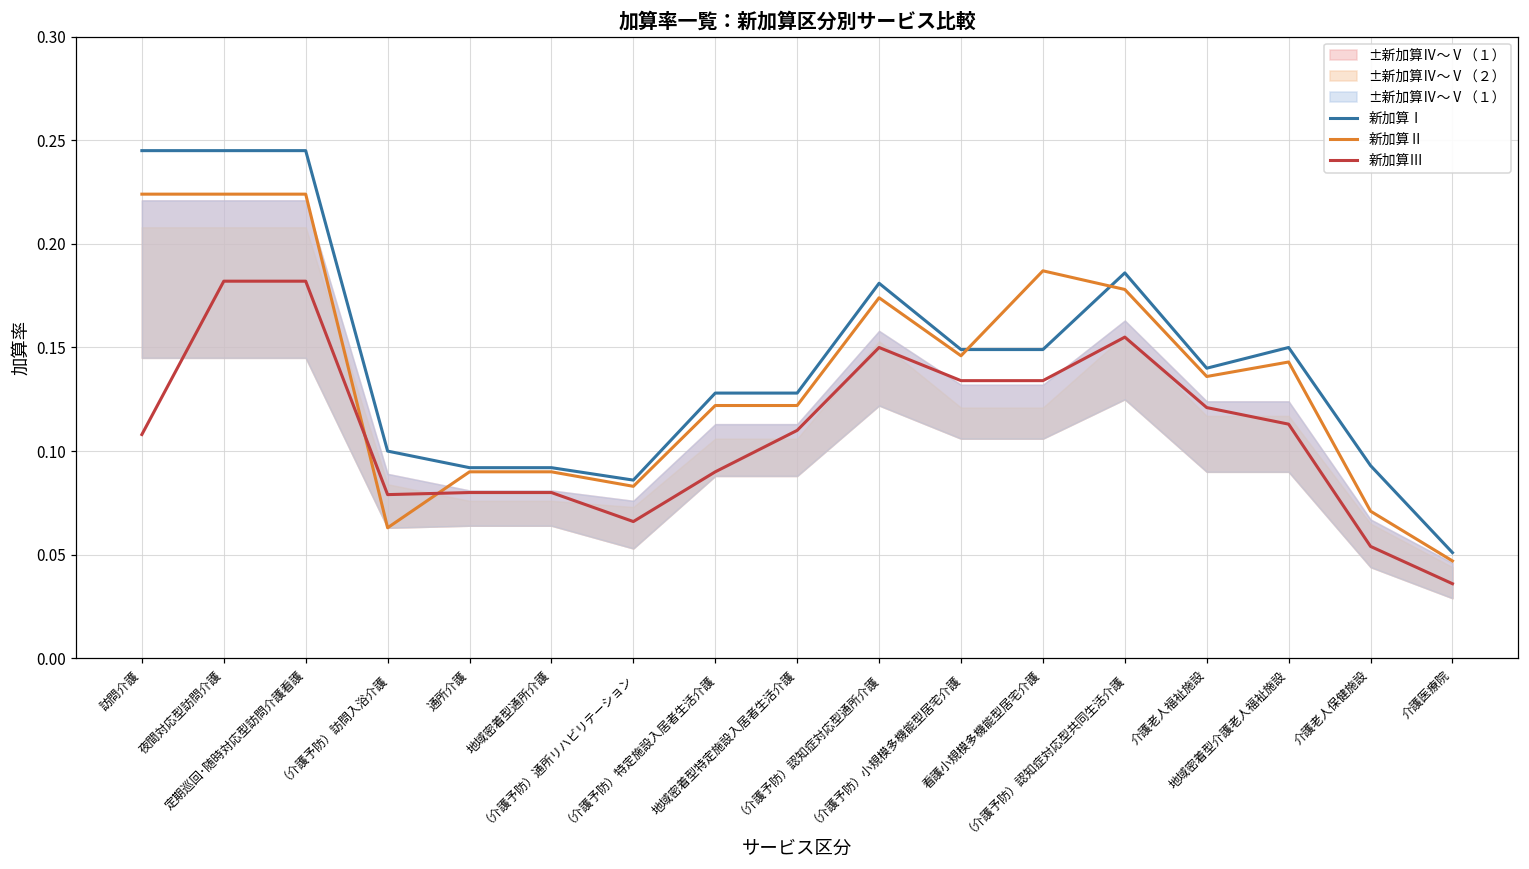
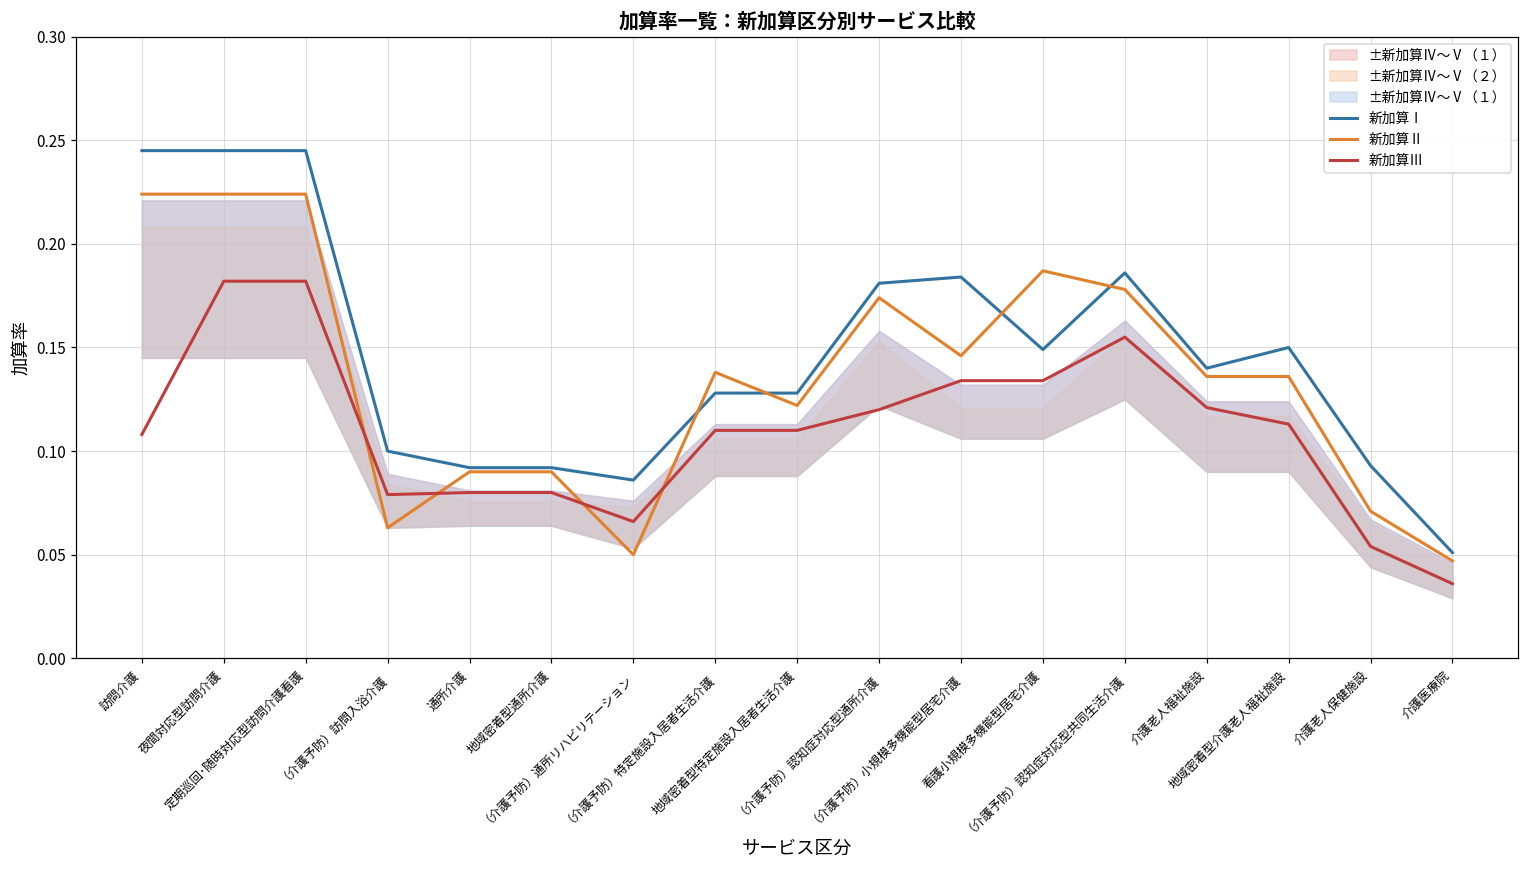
  {
    "新加算Ⅰ": {
      "訪問介護": 0.245,
      "夜間対応型訪問介護": 0.245,
      "定期巡回･随時対応型訪問介護看護": 0.245,
      "（介護予防）訪問入浴介護": 0.100,
      "通所介護": 0.092,
      "地域密着型通所介護": 0.092,
      "（介護予防）通所リハビリテーション": 0.086,
      "（介護予防）特定施設入居者生活介護": 0.128,
      "地域密着型特定施設入居者生活介護": 0.128,
      "（介護予防）認知症対応型通所介護": 0.181,
-     "（介護予防）小規模多機能型居宅介護": 0.149,
+     "（介護予防）小規模多機能型居宅介護": 0.184,
      "看護小規模多機能型居宅介護": 0.149,
      "（介護予防）認知症対応型共同生活介護": 0.186,
      "介護老人福祉施設": 0.140,
      "地域密着型介護老人福祉施設": 0.150,
      "介護老人保健施設": 0.093,
      "介護医療院": 0.051
    },
    "新加算Ⅱ": {
      "訪問介護": 0.224,
      "夜間対応型訪問介護": 0.224,
      "定期巡回･随時対応型訪問介護看護": 0.224,
      "（介護予防）訪問入浴介護": 0.063,
      "通所介護": 0.090,
      "地域密着型通所介護": 0.090,
-     "（介護予防）通所リハビリテーション": 0.083,
-     "（介護予防）特定施設入居者生活介護": 0.122,
+     "（介護予防）通所リハビリテーション": 0.050,
+     "（介護予防）特定施設入居者生活介護": 0.138,
      "地域密着型特定施設入居者生活介護": 0.122,
      "（介護予防）認知症対応型通所介護": 0.174,
      "（介護予防）小規模多機能型居宅介護": 0.146,
      "看護小規模多機能型居宅介護": 0.187,
      "（介護予防）認知症対応型共同生活介護": 0.178,
      "介護老人福祉施設": 0.136,
-     "地域密着型介護老人福祉施設": 0.143,
+     "地域密着型介護老人福祉施設": 0.136,
      "介護老人保健施設": 0.071
    },
    "新加算Ⅲ": {
      "訪問介護": 0.108,
      "夜間対応型訪問介護": 0.182,
      "定期巡回･随時対応型訪問介護看護": 0.182,
      "（介護予防）訪問入浴介護": 0.08,
      "（介護予防）通所リハビリテーション": 0.066,
-     "（介護予防）特定施設入居者生活介護": 0.09,
+     "（介護予防）特定施設入居者生活介護": 0.11,
      "地域密着型特定施設入居者生活介護": 0.11,
-     "（介護予防）認知症対応型通所介護": 0.15,
+     "（介護予防）認知症対応型通所介護": 0.12,
      "（介護予防）小規模多機能型居宅介護": 0.134,
      "看護小規模多機能型居宅介護": 0.134,
      "介護老人福祉施設": 0.12,
      "地域密着型介護老人福祉施設": 0.113,
      "介護老人保健施設": 0.054,
      "介護医療院": 0.036
    }
  }
